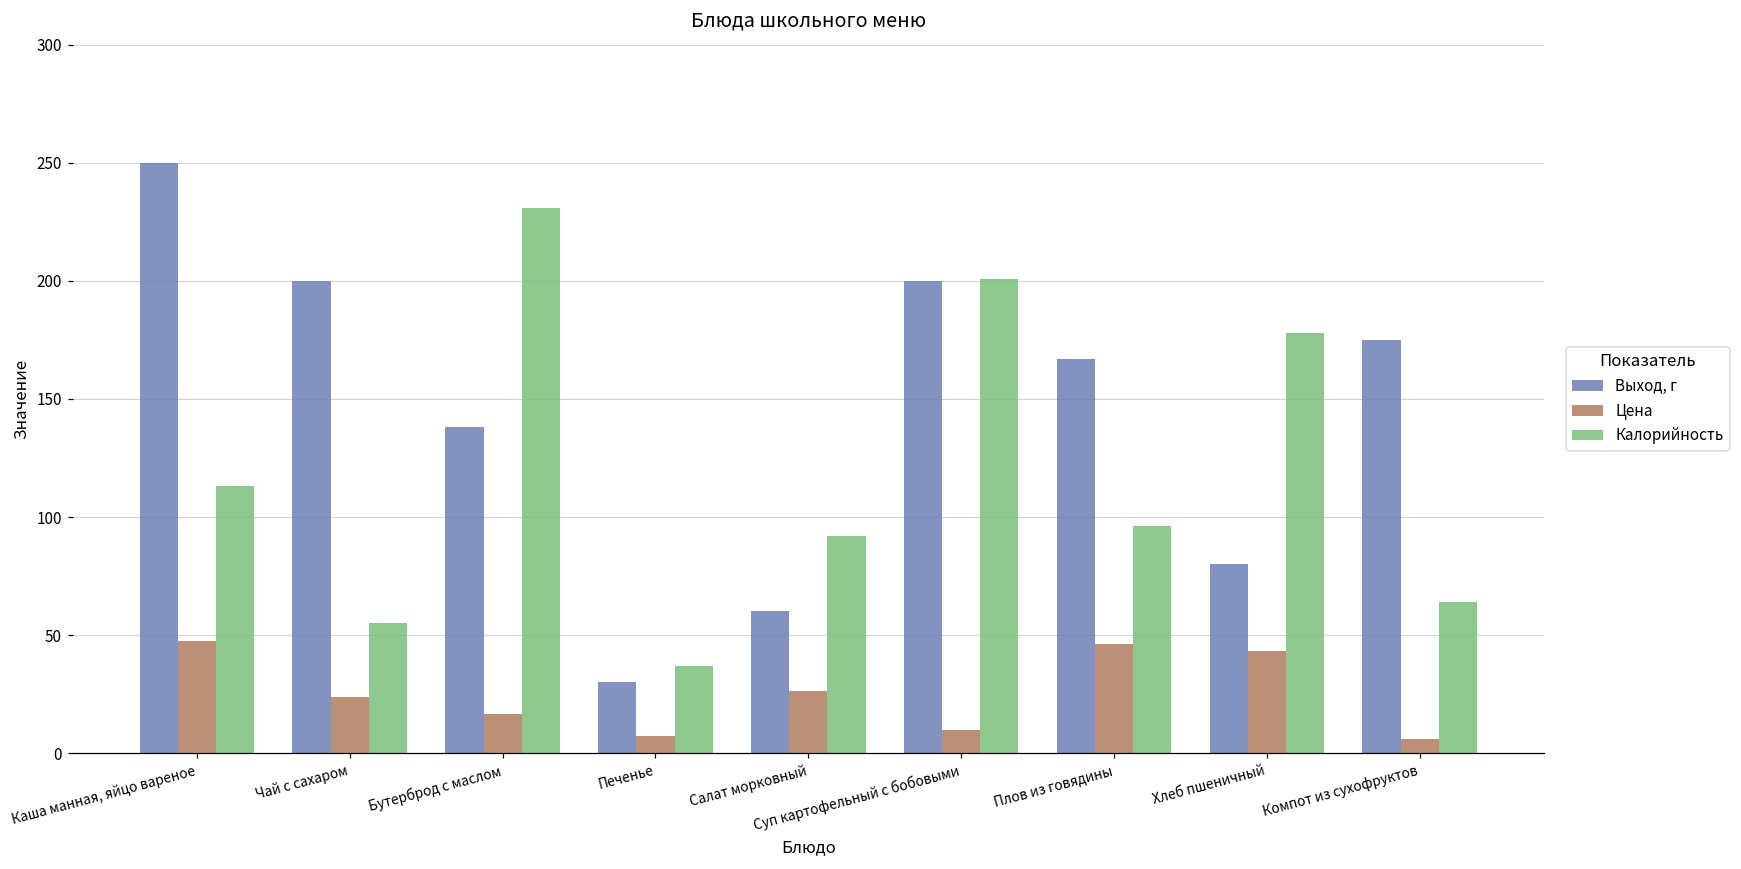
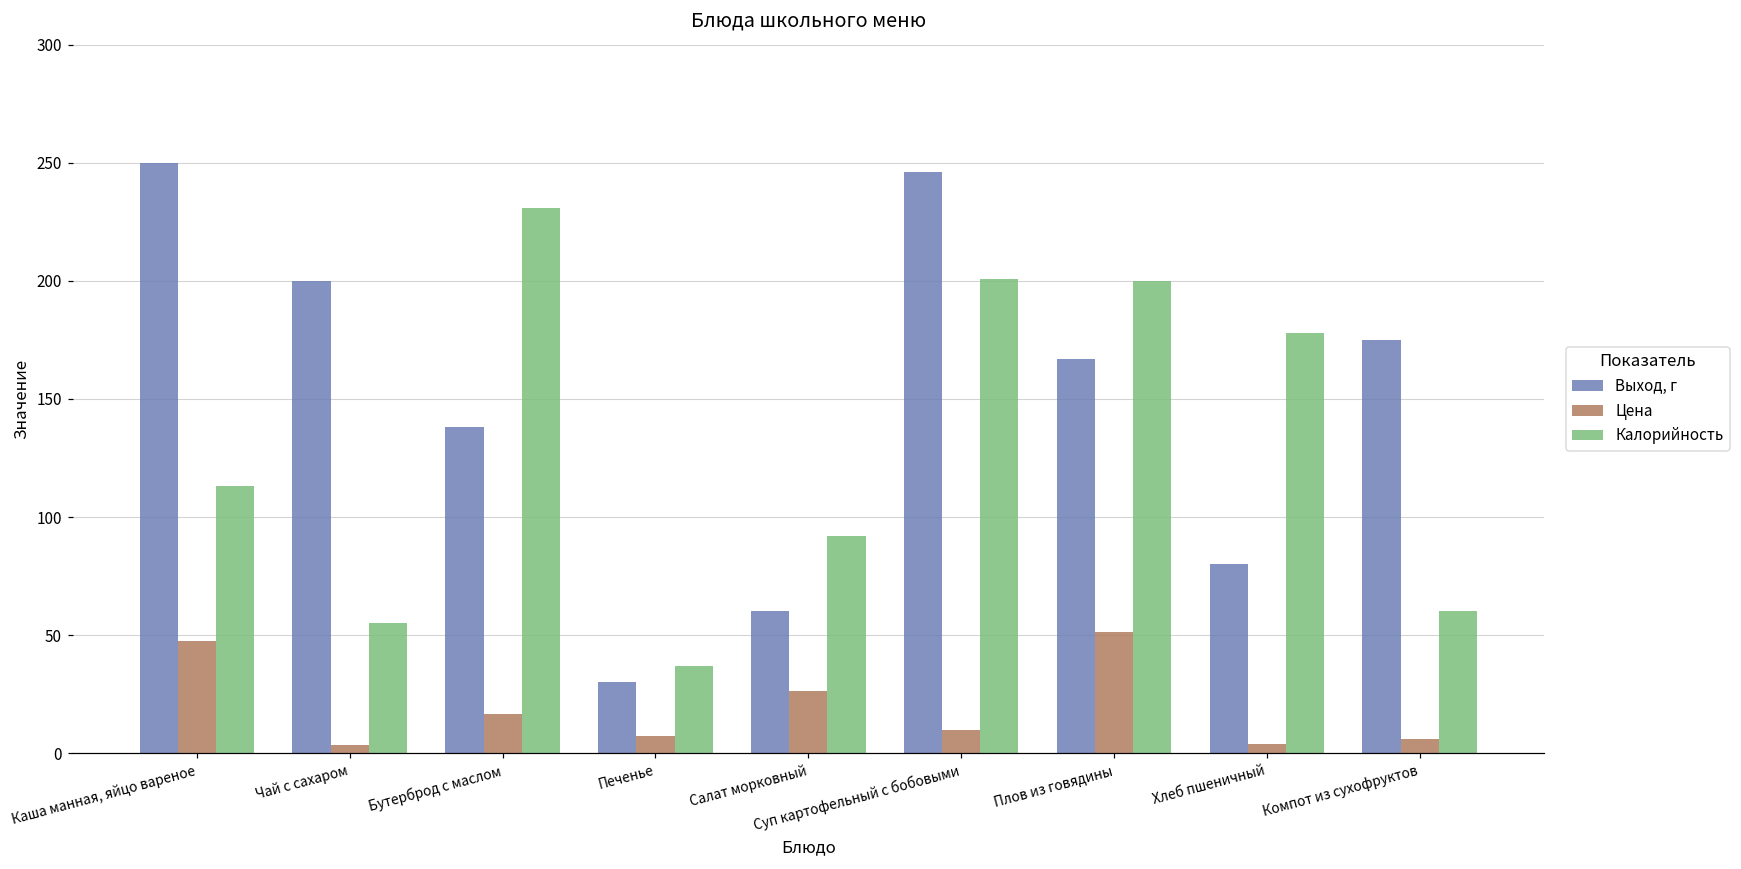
  {
    "Выход, г": {
      "Каша манная, яйцо вареное": 250,
      "Чай с сахаром": 200,
      "Бутерброд с маслом": 138,
      "Печенье": 30,
      "Салат морковный": 60,
-     "Суп картофельный с бобовыми": 200,
+     "Суп картофельный с бобовыми": 246,
      "Плов из говядины": 167,
      "Хлеб пшеничный": 80,
      "Компот из сухофруктов": 175
    },
    "Цена": {
      "Каша манная, яйцо вареное": 47,
-     "Чай с сахаром": 24,
+     "Чай с сахаром": 3,
      "Бутерброд с маслом": 17,
      "Печенье": 7,
      "Салат морковный": 26,
      "Суп картофельный с бобовыми": 10,
-     "Плов из говядины": 46,
-     "Хлеб пшеничный": 43,
+     "Плов из говядины": 51,
+     "Хлеб пшеничный": 4,
      "Компот из сухофруктов": 6
    },
    "Калорийность": {
      "Каша манная, яйцо вареное": 113,
      "Чай с сахаром": 55,
      "Бутерброд с маслом": 231,
      "Печенье": 37,
      "Салат морковный": 92,
      "Суп картофельный с бобовыми": 201,
-     "Плов из говядины": 96,
+     "Плов из говядины": 200,
      "Хлеб пшеничный": 178,
-     "Компот из сухофруктов": 64
+     "Компот из сухофруктов": 60
    }
  }
